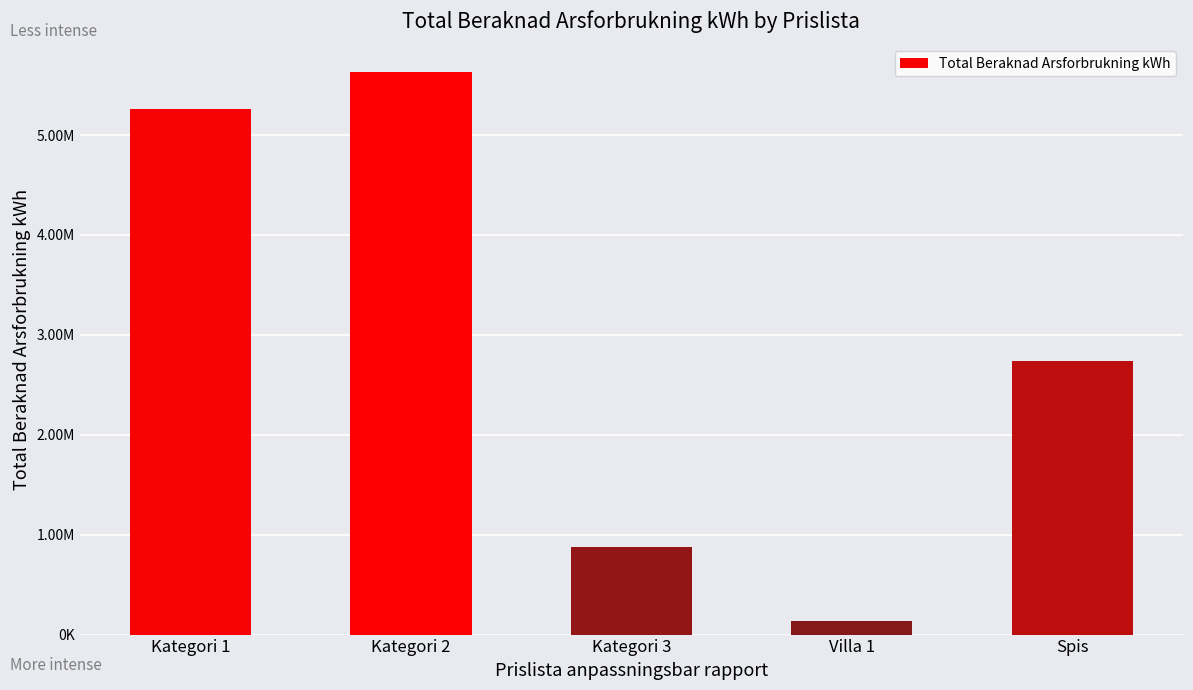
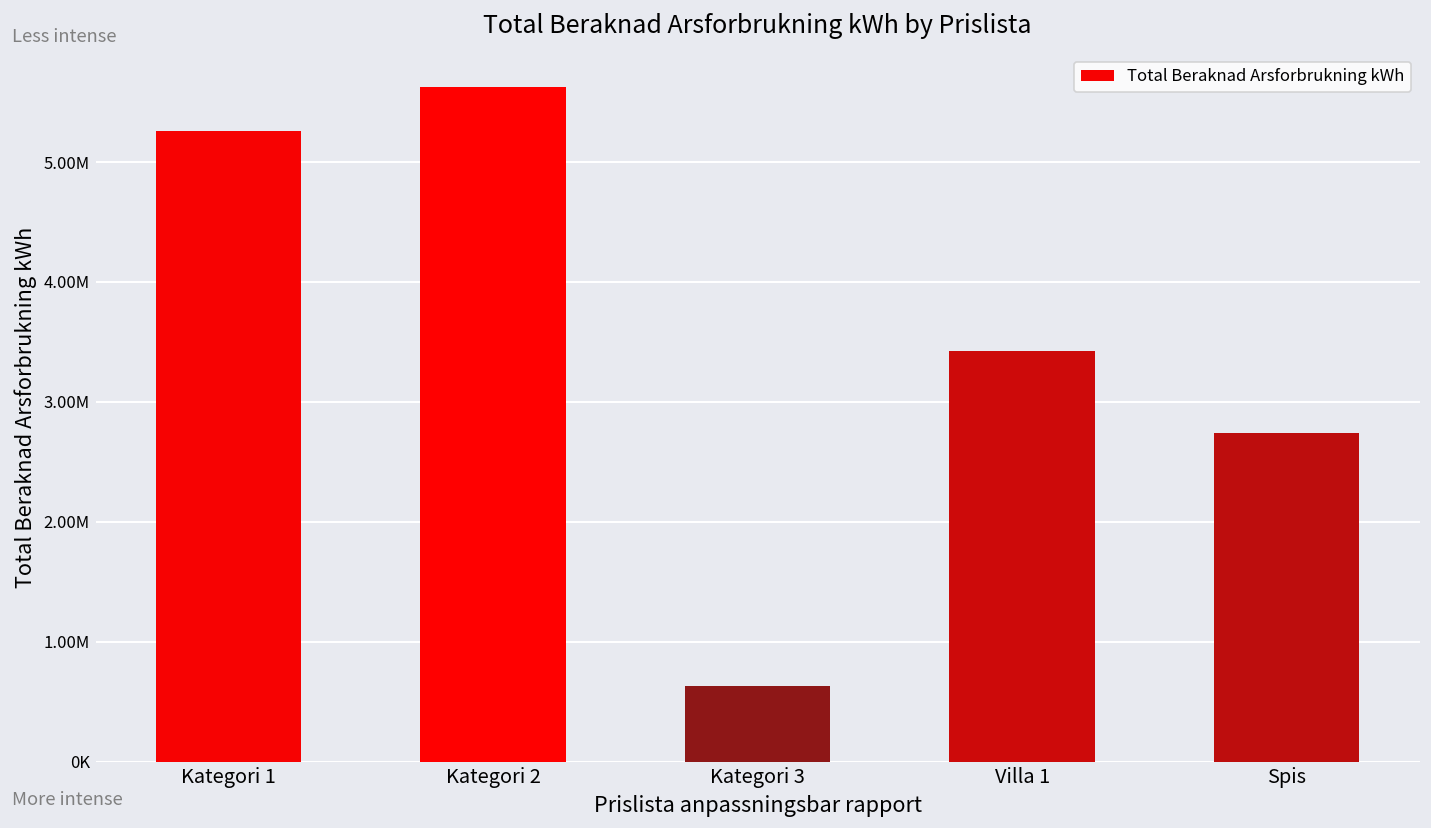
  {
    "Kategori 1": 5300000,
    "Kategori 2": 5600000,
-   "Kategori 3": 900000,
-   "Villa 1": 100000,
+   "Kategori 3": 600000,
+   "Villa 1": 3400000,
    "Spis": 2700000
  }
